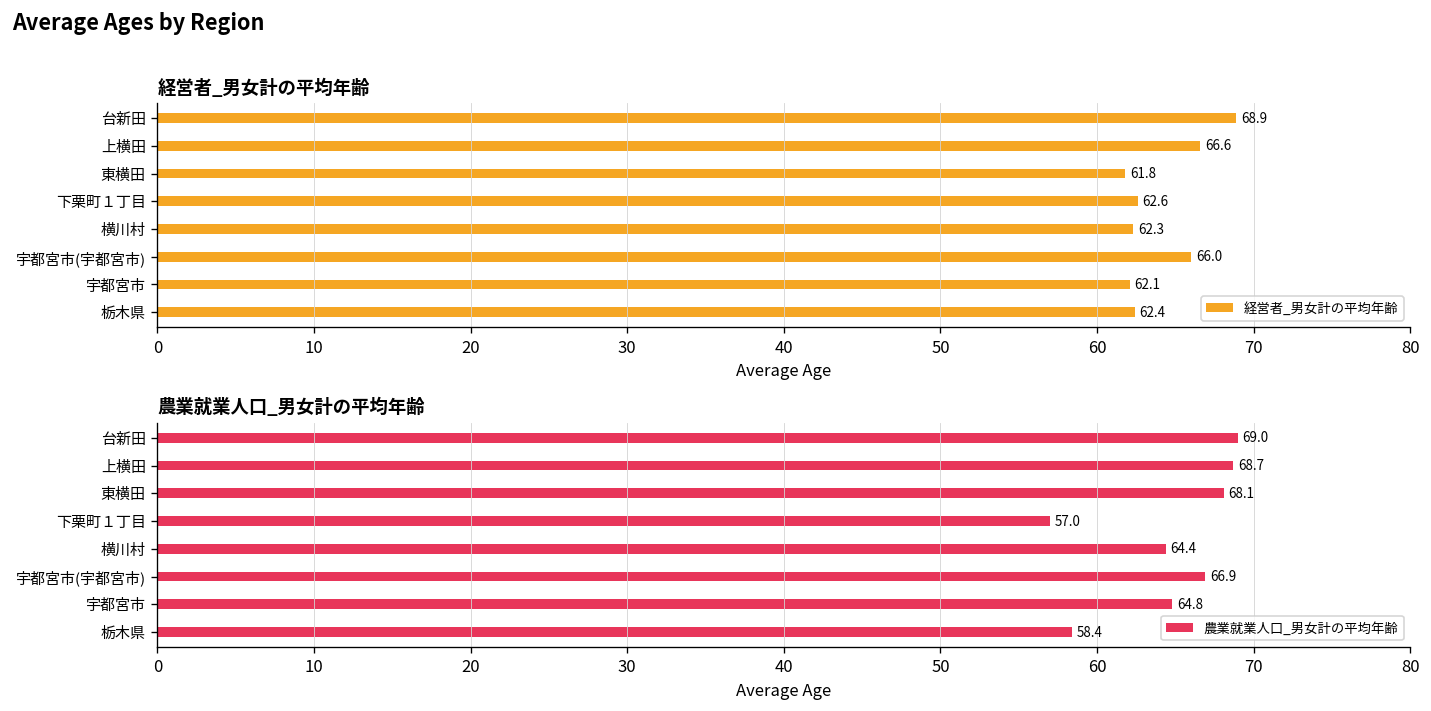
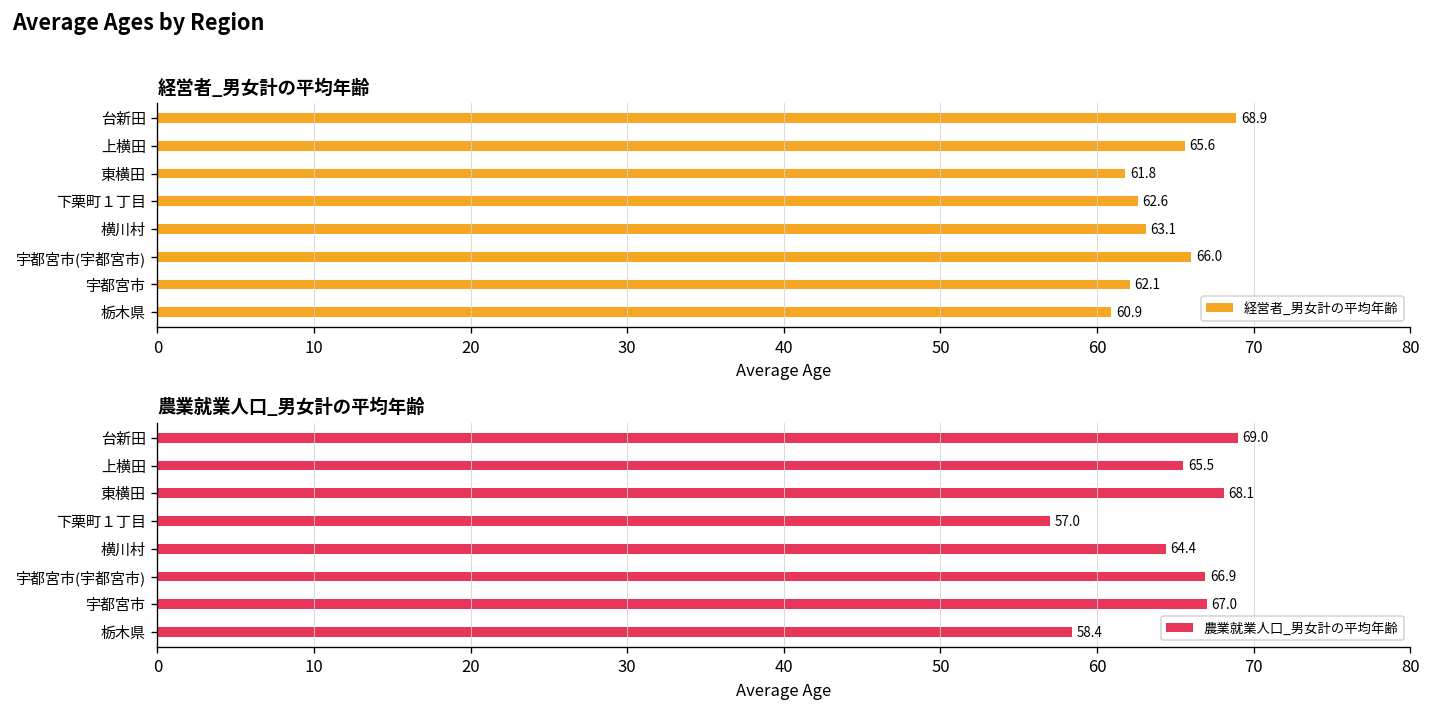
  {
    "経営者_男女計の平均年齢": {
      "台新田": 68.9,
-     "上横田": 66.6,
+     "上横田": 65.6,
      "東横田": 61.8,
      "下栗町１丁目": 62.6,
-     "横川村": 62.3,
+     "横川村": 63.1,
      "宇都宮市(宇都宮市)": 66.0,
      "宇都宮市": 62.1,
-     "栃木県": 62.4
+     "栃木県": 60.9
    },
    "農業就業人口_男女計の平均年齢": {
      "台新田": 69.0,
-     "上横田": 68.7,
+     "上横田": 65.5,
      "東横田": 68.1,
      "下栗町１丁目": 57.0,
      "横川村": 64.4,
      "宇都宮市(宇都宮市)": 66.9,
-     "宇都宮市": 64.8,
+     "宇都宮市": 67.0,
      "栃木県": 58.4
    }
  }
